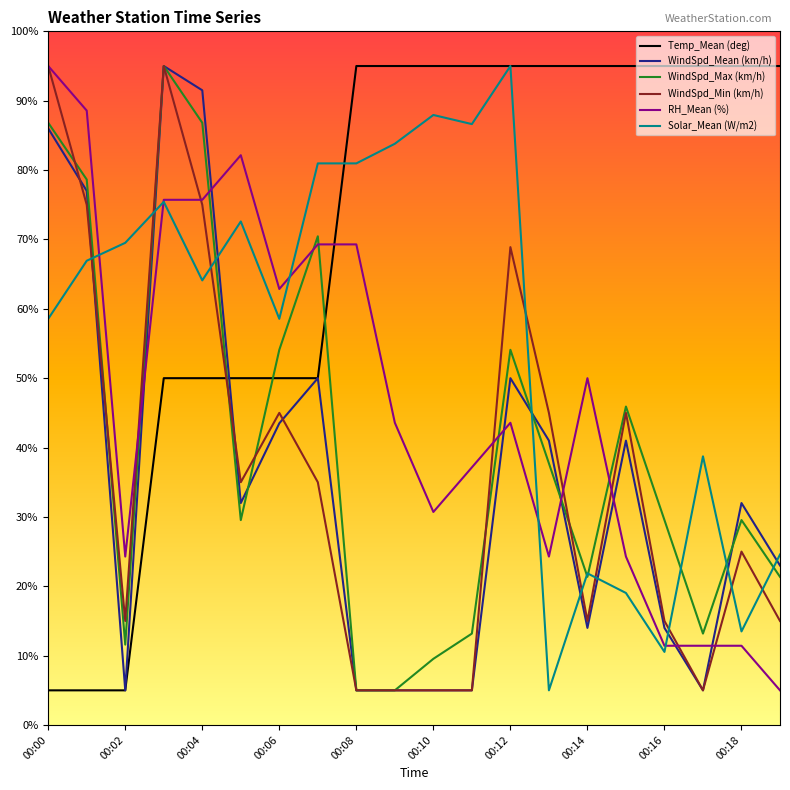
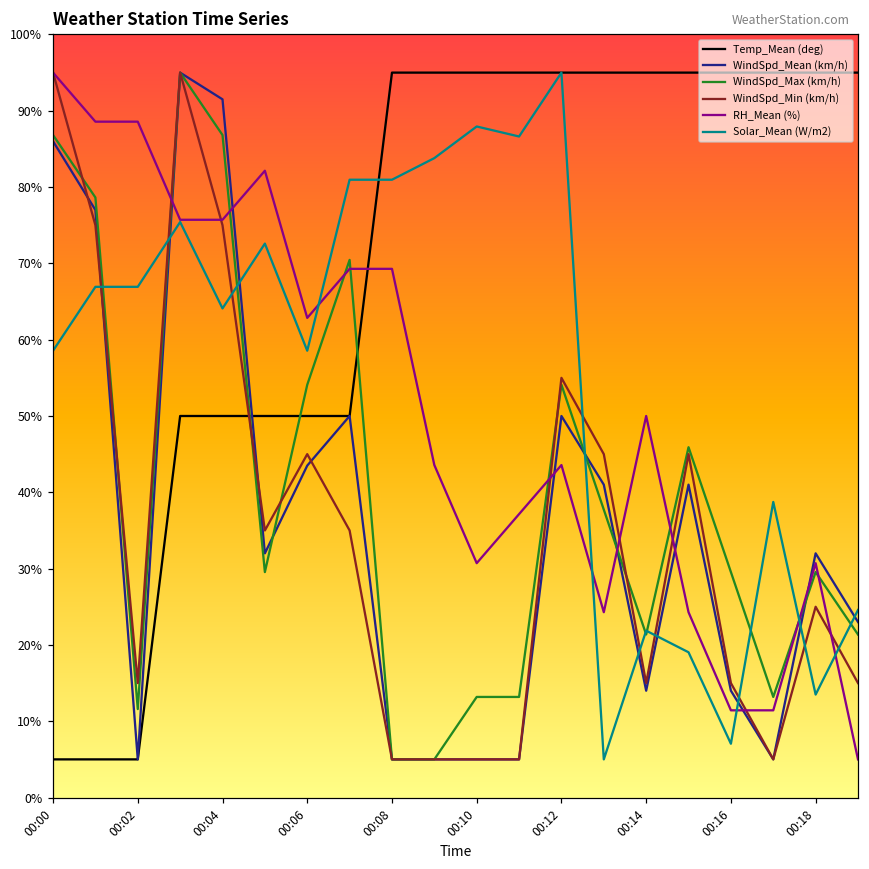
  {
    "Temp_Mean (deg)": {
      "00:00": "5%",
      "00:04": "50%",
      "00:06": "50%",
      "00:08": "95%",
      "00:10": "95%",
      "00:14": "95%"
    },
    "WindSpd_Mean (km/h)": {
      "00:00": "86%",
      "00:04": "91%",
      "00:06": "44%",
      "00:12": "50%",
      "00:14": "14%",
      "00:16": "14%",
      "00:18": "32%"
    },
    "WindSpd_Max (km/h)": {
      "00:00": "87%",
      "00:02": "12%",
      "00:04": "87%",
      "00:06": "54%",
-     "00:10": "10%",
+     "00:10": "13%",
      "00:12": "54%",
      "00:14": "21%",
      "00:16": "30%",
      "00:18": "30%"
    },
    "WindSpd_Min (km/h)": {
      "00:02": "15%",
      "00:04": "75%",
      "00:06": "45%",
-     "00:12": "69%",
+     "00:12": "55%",
      "00:14": "15%",
      "00:16": "15%",
      "00:18": "25%"
    },
    "RH_Mean (%)": {
-     "00:02": "24%",
+     "00:02": "89%",
      "00:04": "76%",
      "00:06": "63%",
      "00:08": "69%",
      "00:10": "31%",
      "00:12": "44%",
      "00:14": "50%",
      "00:16": "11%",
-     "00:18": "11%"
+     "00:18": "31%"
    },
    "Solar_Mean (W/m2)": {
      "00:00": "59%",
-     "00:02": "70%",
+     "00:02": "67%",
      "00:04": "64%",
      "00:06": "59%",
      "00:08": "81%",
      "00:10": "88%",
      "00:14": "22%",
-     "00:16": "11%",
+     "00:16": "7%",
      "00:18": "13%"
    }
  }
